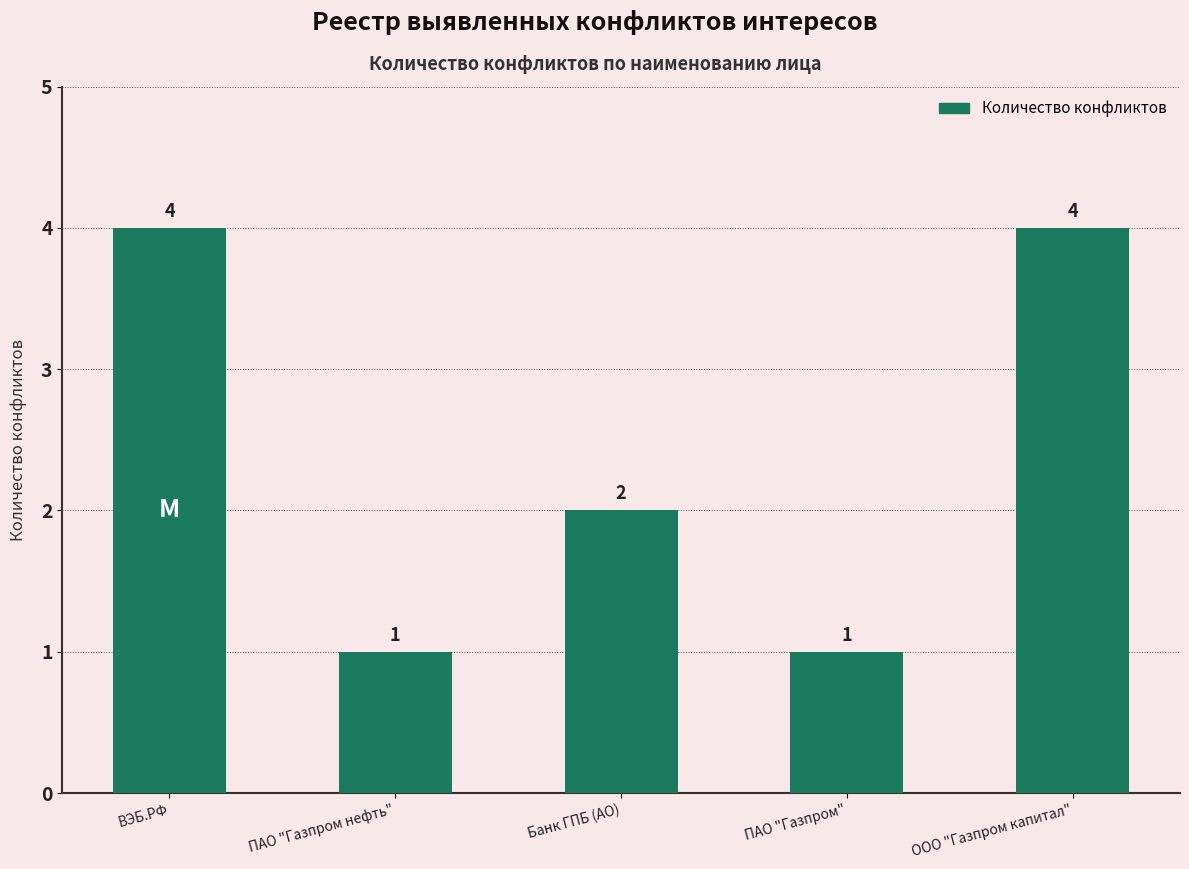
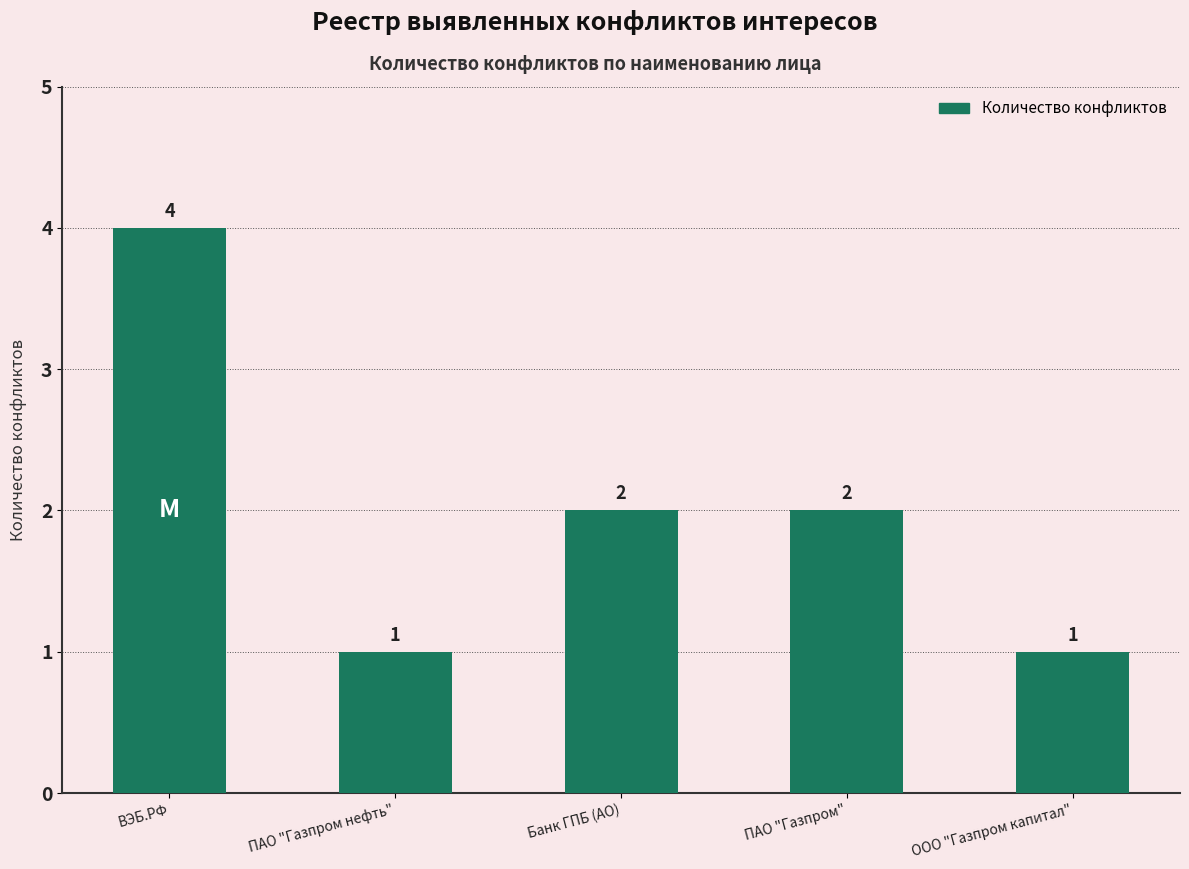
  {
    "ВЭБ.РФ": 4,
    "ПАО \"Газпром нефть\"": 1,
    "Банк ГПБ (АО)": 2,
-   "ПАО \"Газпром\"": 1,
-   "ООО \"Газпром капитал\"": 4
+   "ПАО \"Газпром\"": 2,
+   "ООО \"Газпром капитал\"": 1
  }
